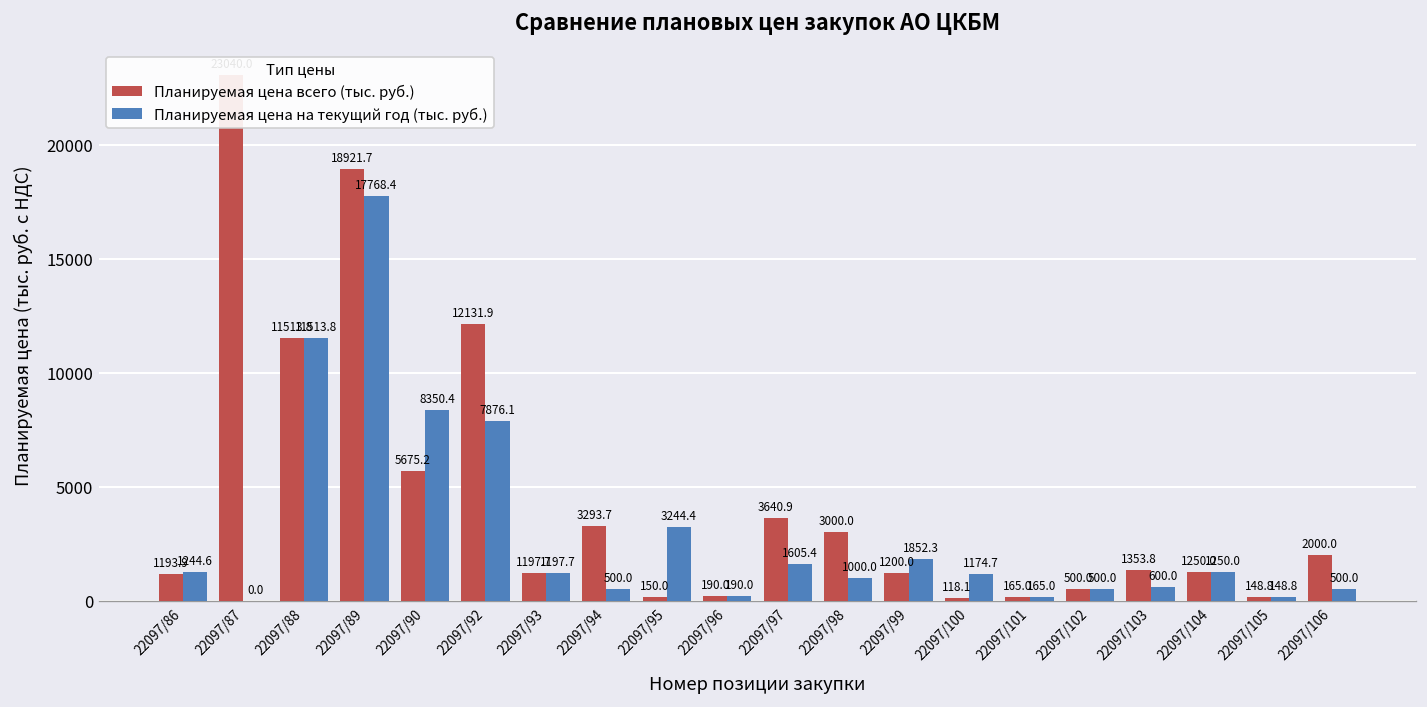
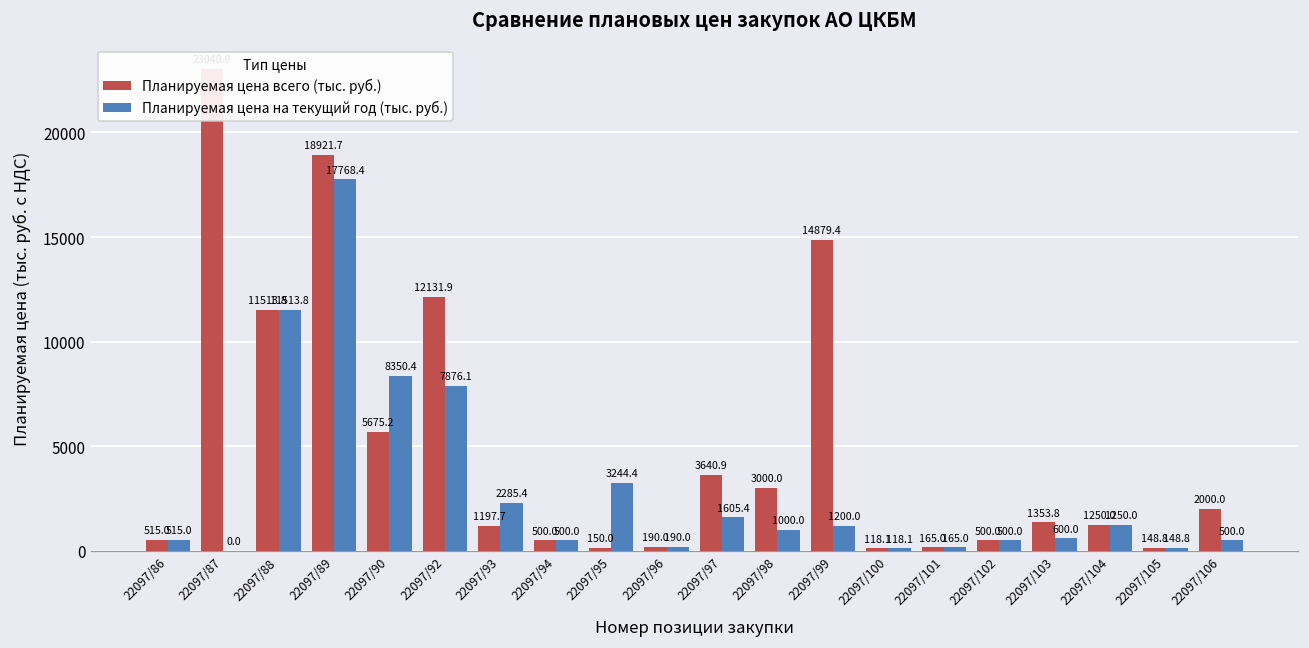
  {
    "Планируемая цена всего (тыс. руб.)": {
-     "22097/86": 1193.9,
+     "22097/86": 515.0,
      "22097/89": 18921.7,
      "22097/90": 5675.2,
      "22097/92": 12131.9,
      "22097/93": 1197.7,
-     "22097/94": 3293.7,
+     "22097/94": 500.0,
      "22097/95": 150.0,
      "22097/97": 3640.9,
      "22097/98": 3000.0,
-     "22097/99": 1200.0,
+     "22097/99": 14879.4,
      "22097/103": 1353.8,
      "22097/106": 2000.0
    },
    "Планируемая цена на текущий год (тыс. руб.)": {
-     "22097/86": 1244.6,
+     "22097/86": 515.0,
      "22097/87": 0.0,
      "22097/89": 17768.4,
      "22097/90": 8350.4,
      "22097/92": 7876.1,
-     "22097/93": 1197.7,
+     "22097/93": 2285.4,
      "22097/95": 3244.4,
      "22097/97": 1605.4,
      "22097/98": 1000.0,
-     "22097/99": 1852.3,
-     "22097/100": 1174.7,
+     "22097/99": 1200.0,
+     "22097/100": 118.1,
      "22097/103": 600.0,
      "22097/106": 500.0
    }
  }
